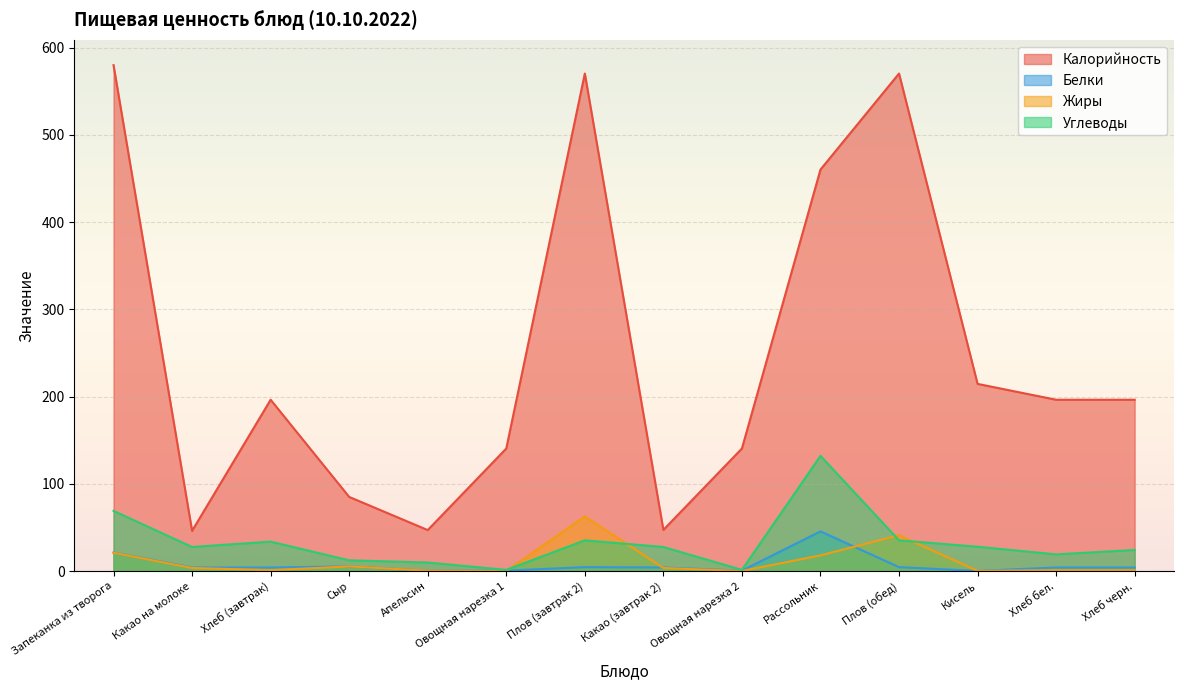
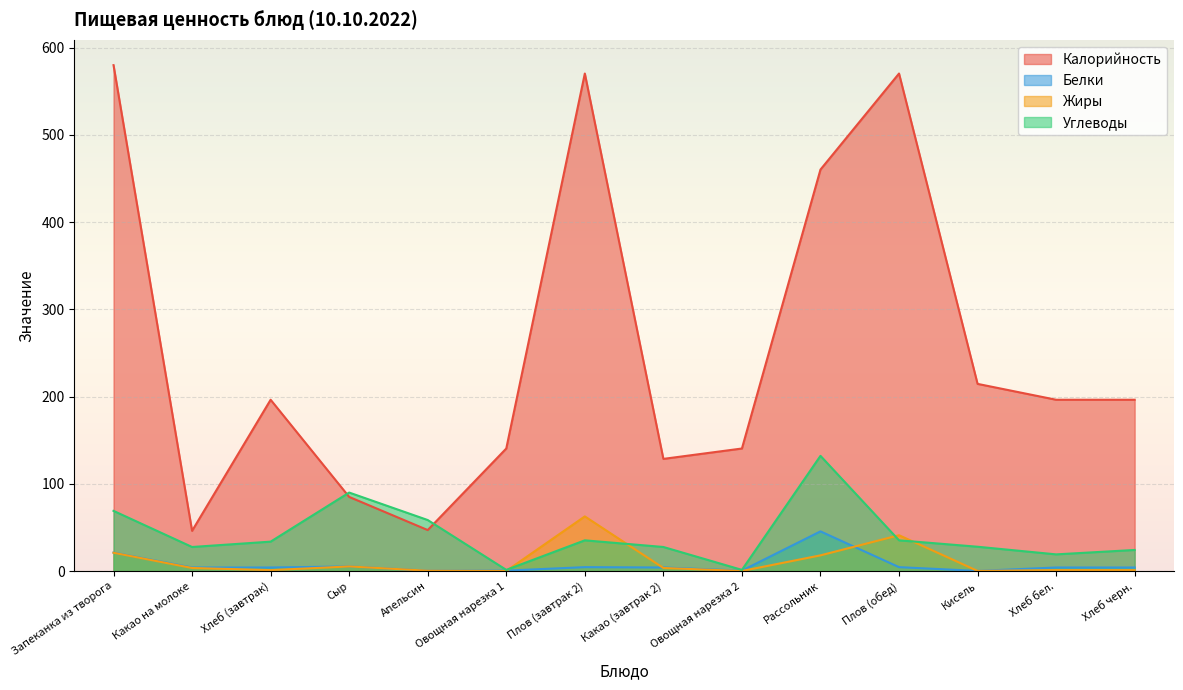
  {
    "Калорийность": {
      "Запеканка из творога": 580,
      "Какао на молоке": 50,
      "Хлеб (завтрак)": 200,
      "Сыр": 90,
      "Апельсин": 50,
      "Овощная нарезка 1": 140,
      "Плов (завтрак 2)": 570,
-     "Какао (завтрак 2)": 50,
+     "Какао (завтрак 2)": 130,
      "Овощная нарезка 2": 140,
      "Рассольник": 460,
      "Плов (обед)": 570,
      "Кисель": 210,
      "Хлеб бел.": 200,
      "Хлеб черн.": 200
    },
    "Белки": {
      "Хлеб (завтрак)": 0,
      "Плов (завтрак 2)": 0,
      "Рассольник": 50,
      "Плов (обед)": 0,
      "Хлеб бел.": 0,
      "Хлеб черн.": 0
    },
    "Жиры": {
      "Хлеб (завтрак)": 0,
      "Плов (завтрак 2)": 60,
      "Рассольник": 20,
      "Плов (обед)": 40,
      "Хлеб бел.": 0,
      "Хлеб черн.": 0
    },
    "Углеводы": {
      "Запеканка из творога": 70,
      "Какао на молоке": 30,
      "Хлеб (завтрак)": 30,
-     "Сыр": 10,
-     "Апельсин": 10,
+     "Сыр": 90,
+     "Апельсин": 60,
      "Плов (завтрак 2)": 40,
      "Какао (завтрак 2)": 30,
      "Рассольник": 130,
      "Плов (обед)": 40,
      "Кисель": 30,
      "Хлеб бел.": 20,
      "Хлеб черн.": 20
    }
  }
